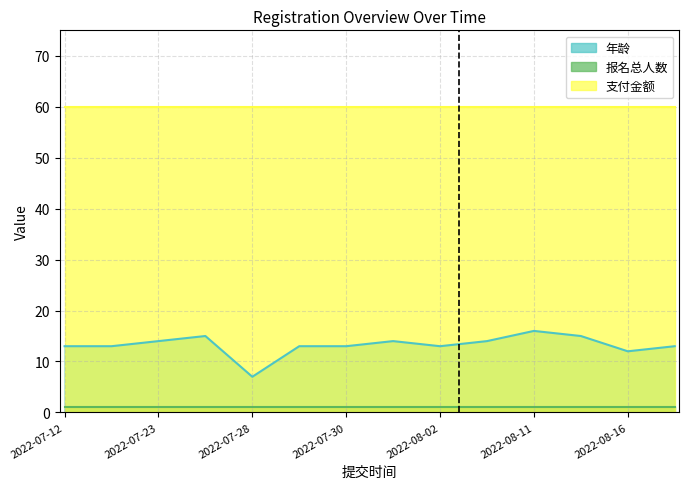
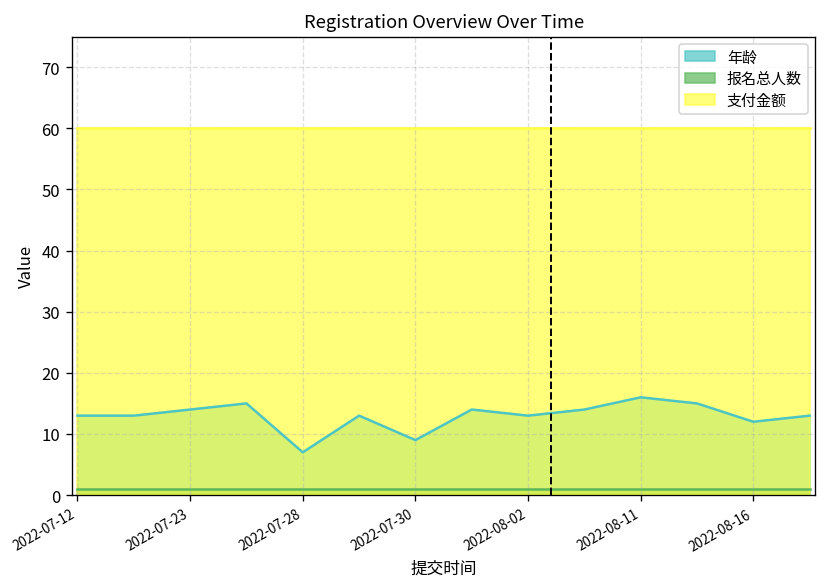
  {
    "年龄": {
      "2022-07-12": 13,
      "2022-07-23": 14,
      "2022-07-28": 7,
-     "2022-07-30": 13,
+     "2022-07-30": 9,
      "2022-08-02": 13,
      "2022-08-11": 16,
      "2022-08-16": 12
    },
    "报名总人数": {
      "2022-07-12": 1,
      "2022-07-23": 1,
      "2022-07-28": 1,
      "2022-07-30": 1,
      "2022-08-02": 1,
      "2022-08-11": 1,
      "2022-08-16": 1
    },
    "支付金额": {
      "2022-07-12": 60,
      "2022-07-23": 60,
      "2022-07-28": 60,
      "2022-07-30": 60,
      "2022-08-02": 60,
      "2022-08-11": 60,
      "2022-08-16": 60
    }
  }
